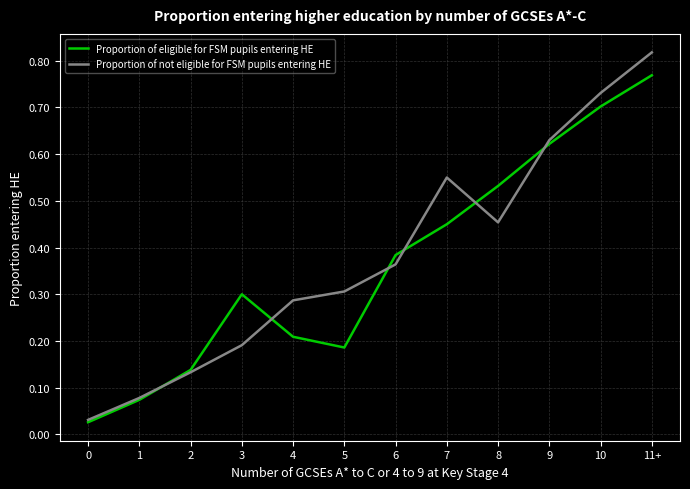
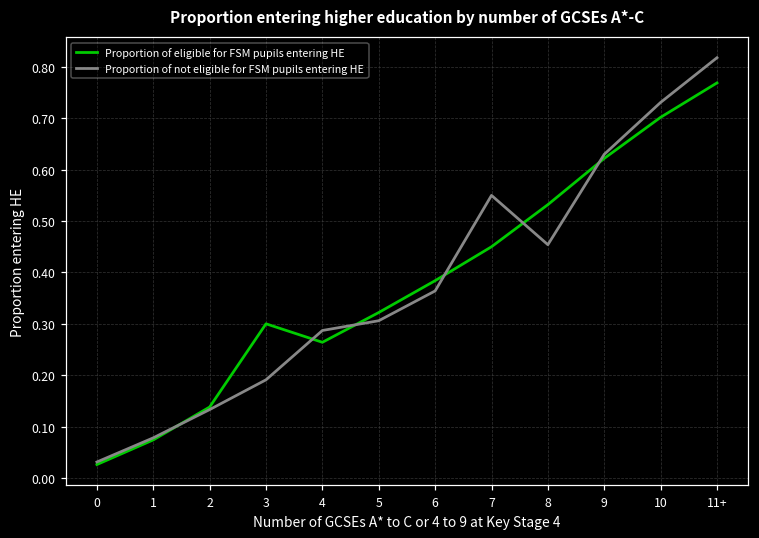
  {
    "Proportion of eligible for FSM pupils entering HE": {
      "3": 0.30,
-     "4": 0.21,
-     "5": 0.19,
+     "4": 0.26,
+     "5": 0.32,
      "6": 0.38,
      "7": 0.45,
      "8": 0.53,
      "9": 0.62,
      "10": 0.70,
      "11+": 0.77
    },
    "Proportion of not eligible for FSM pupils entering HE": {
      "3": 0.19,
      "4": 0.29,
      "5": 0.31,
      "6": 0.36,
      "7": 0.55,
      "8": 0.45,
      "9": 0.63,
      "10": 0.73,
      "11+": 0.82
    }
  }
